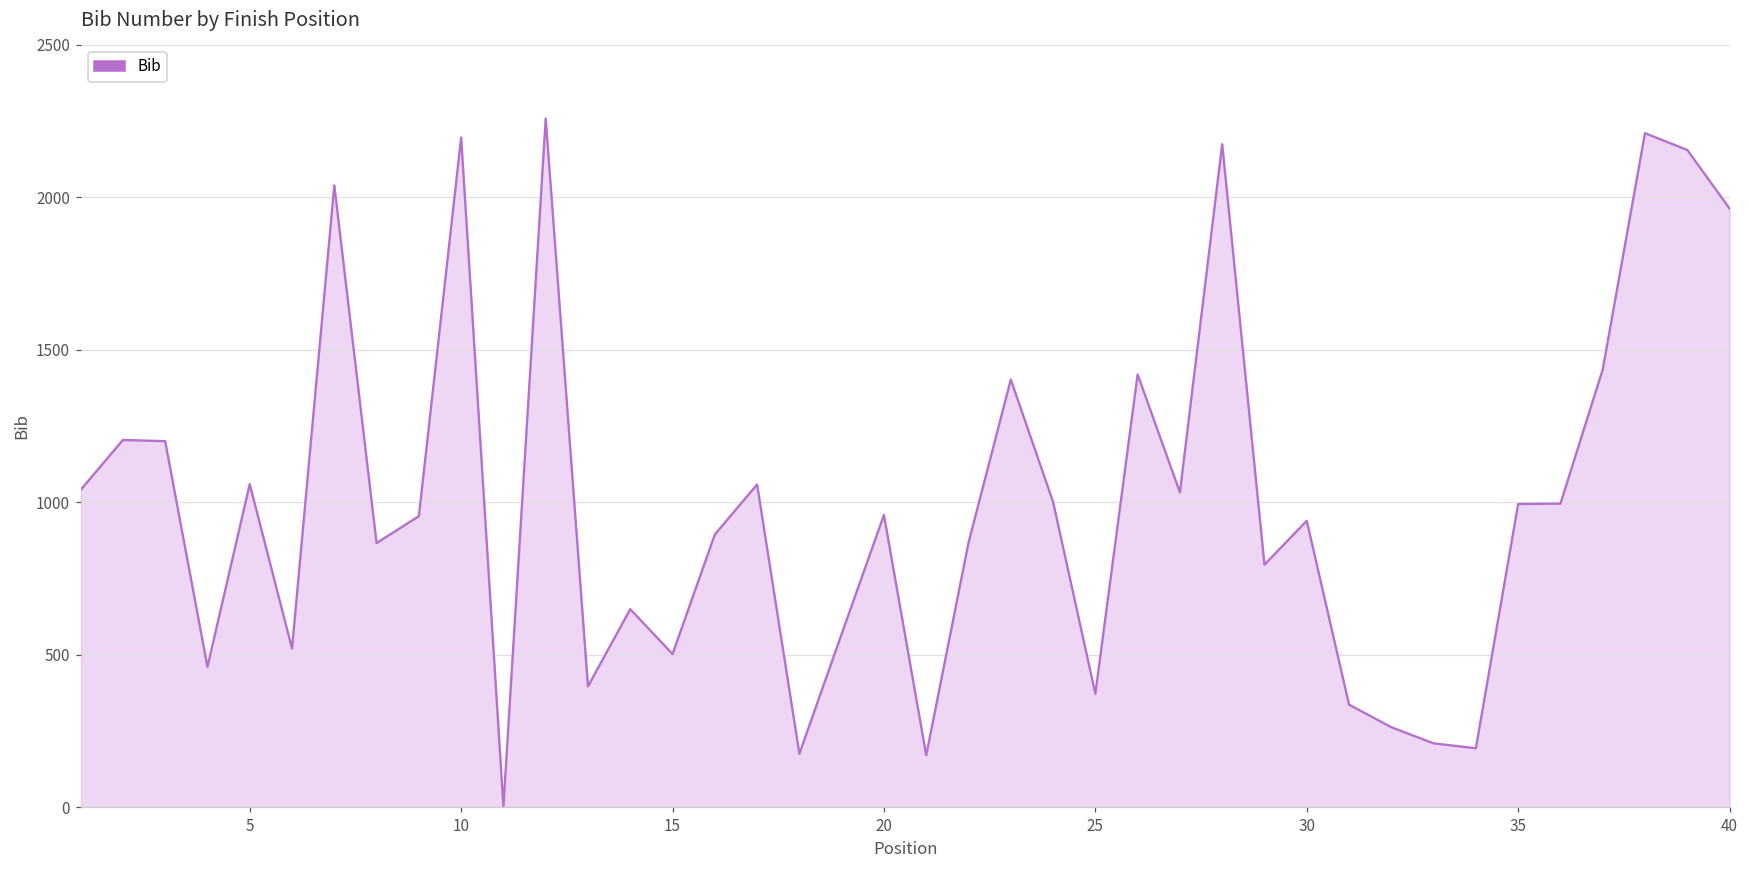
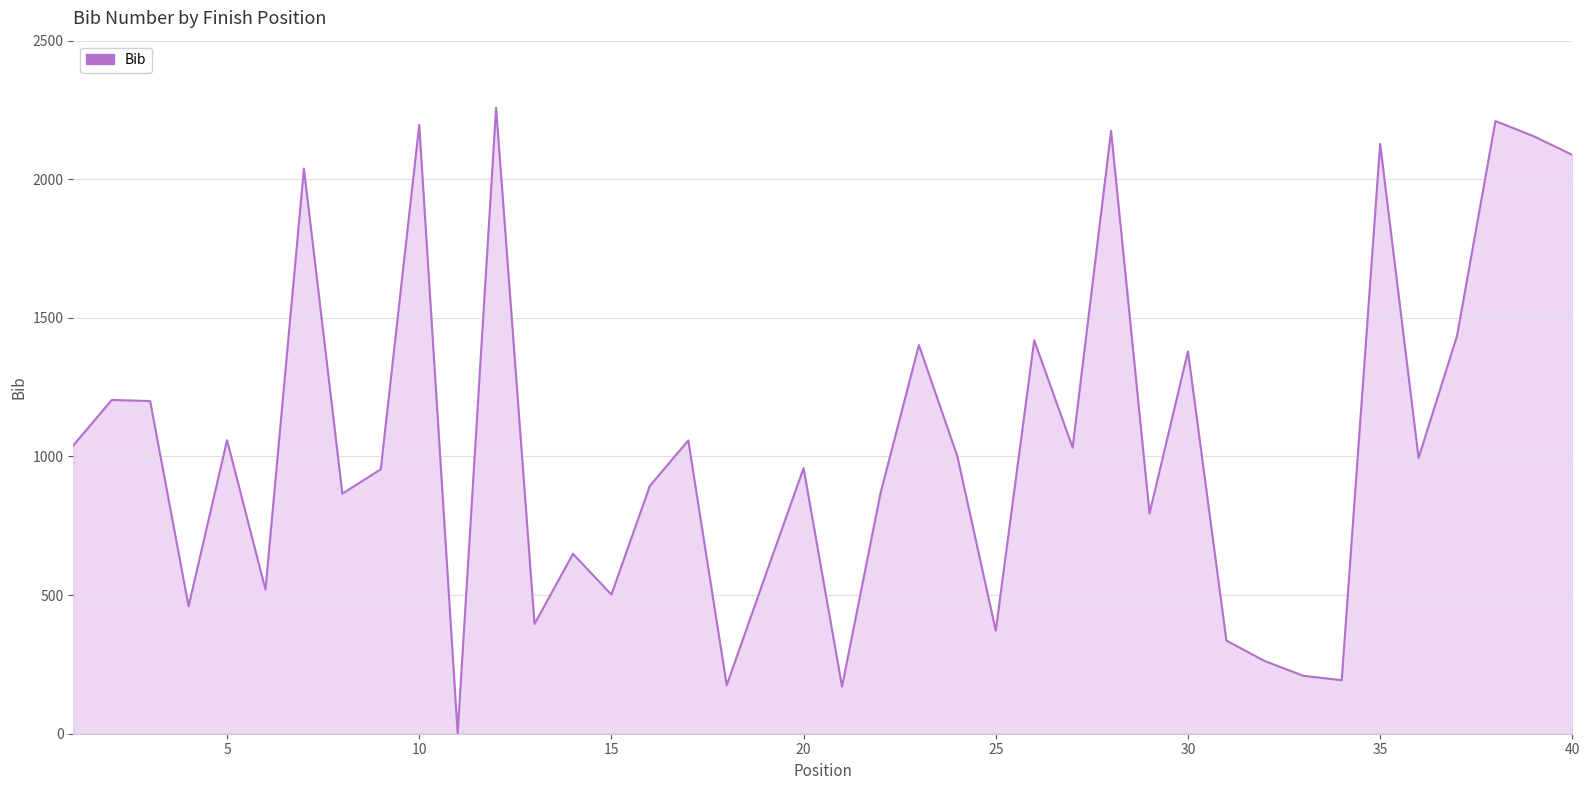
  {
    "5": 1060,
    "10": 2200,
    "15": 500,
    "20": 960,
    "25": 370,
-   "30": 940,
-   "35": 990,
-   "40": 1960
+   "30": 1380,
+   "35": 2130,
+   "40": 2090
  }
